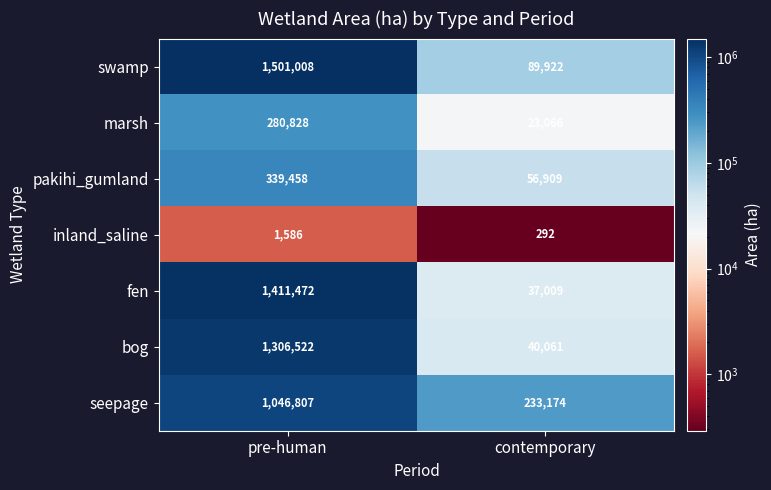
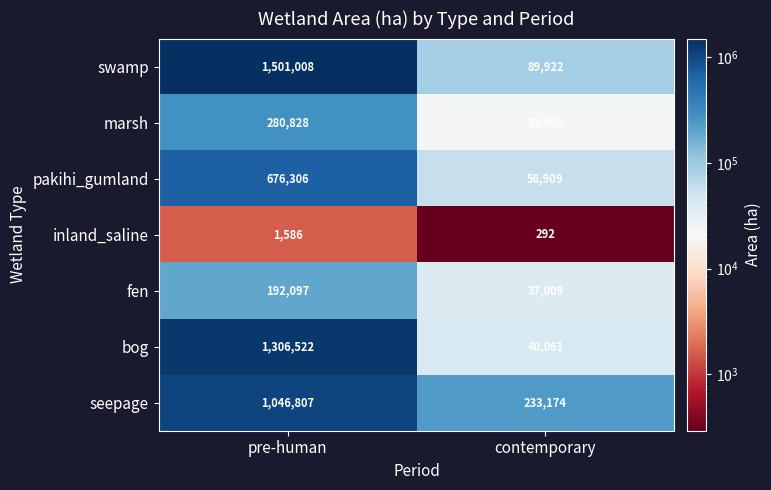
  {
    "swamp": {
      "pre-human": "1,501,008",
      "contemporary": "89,922"
    },
    "marsh": {
      "pre-human": "280,828"
    },
    "pakihi_gumland": {
-     "pre-human": "339,458",
+     "pre-human": "676,306",
      "contemporary": "56,909"
    },
    "inland_saline": {
      "pre-human": "1,586",
      "contemporary": "292"
    },
    "fen": {
-     "pre-human": "1,411,472"
+     "pre-human": "192,097"
    },
    "bog": {
      "pre-human": "1,306,522"
    },
    "seepage": {
      "pre-human": "1,046,807",
      "contemporary": "233,174"
    }
  }
